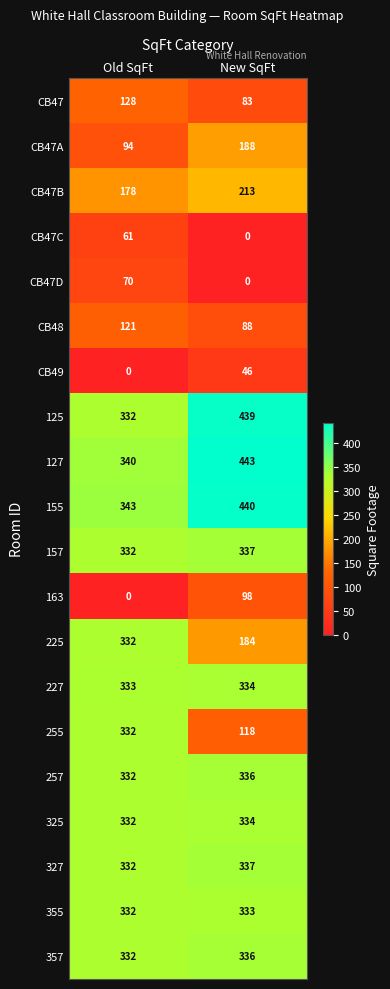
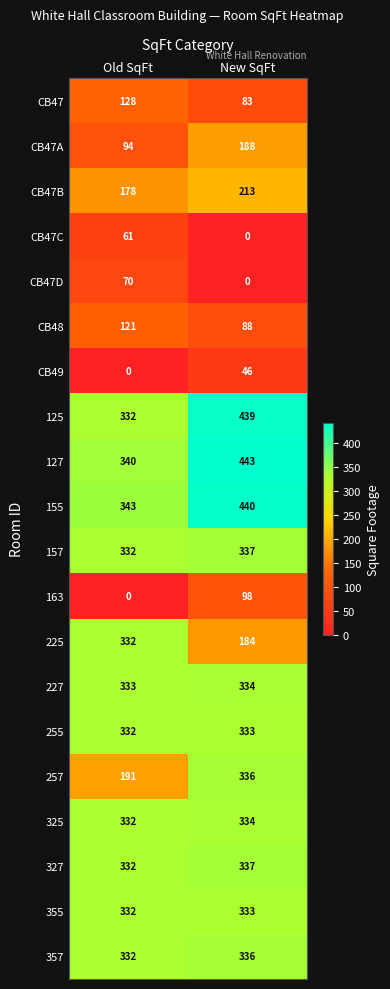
  {
    "CB47": {
      "Old SqFt": 128,
      "New SqFt": 83
    },
    "CB47A": {
      "Old SqFt": 94,
      "New SqFt": 188
    },
    "CB47B": {
      "Old SqFt": 178,
      "New SqFt": 213
    },
    "CB47C": {
      "Old SqFt": 61,
      "New SqFt": 0
    },
    "CB47D": {
      "Old SqFt": 70,
      "New SqFt": 0
    },
    "CB48": {
      "Old SqFt": 121,
      "New SqFt": 88
    },
    "CB49": {
      "Old SqFt": 0,
      "New SqFt": 46
    },
    "125": {
      "Old SqFt": 332,
      "New SqFt": 439
    },
    "127": {
      "Old SqFt": 340,
      "New SqFt": 443
    },
    "155": {
      "Old SqFt": 343,
      "New SqFt": 440
    },
    "157": {
      "Old SqFt": 332,
      "New SqFt": 337
    },
    "163": {
      "Old SqFt": 0,
      "New SqFt": 98
    },
    "225": {
      "Old SqFt": 332,
      "New SqFt": 184
    },
    "227": {
      "Old SqFt": 333,
      "New SqFt": 334
    },
    "255": {
      "Old SqFt": 332,
-     "New SqFt": 118
+     "New SqFt": 333
    },
    "257": {
-     "Old SqFt": 332,
+     "Old SqFt": 191,
      "New SqFt": 336
    },
    "325": {
      "Old SqFt": 332,
      "New SqFt": 334
    },
    "327": {
      "Old SqFt": 332,
      "New SqFt": 337
    },
    "355": {
      "Old SqFt": 332,
      "New SqFt": 333
    },
    "357": {
      "Old SqFt": 332,
      "New SqFt": 336
    }
  }
